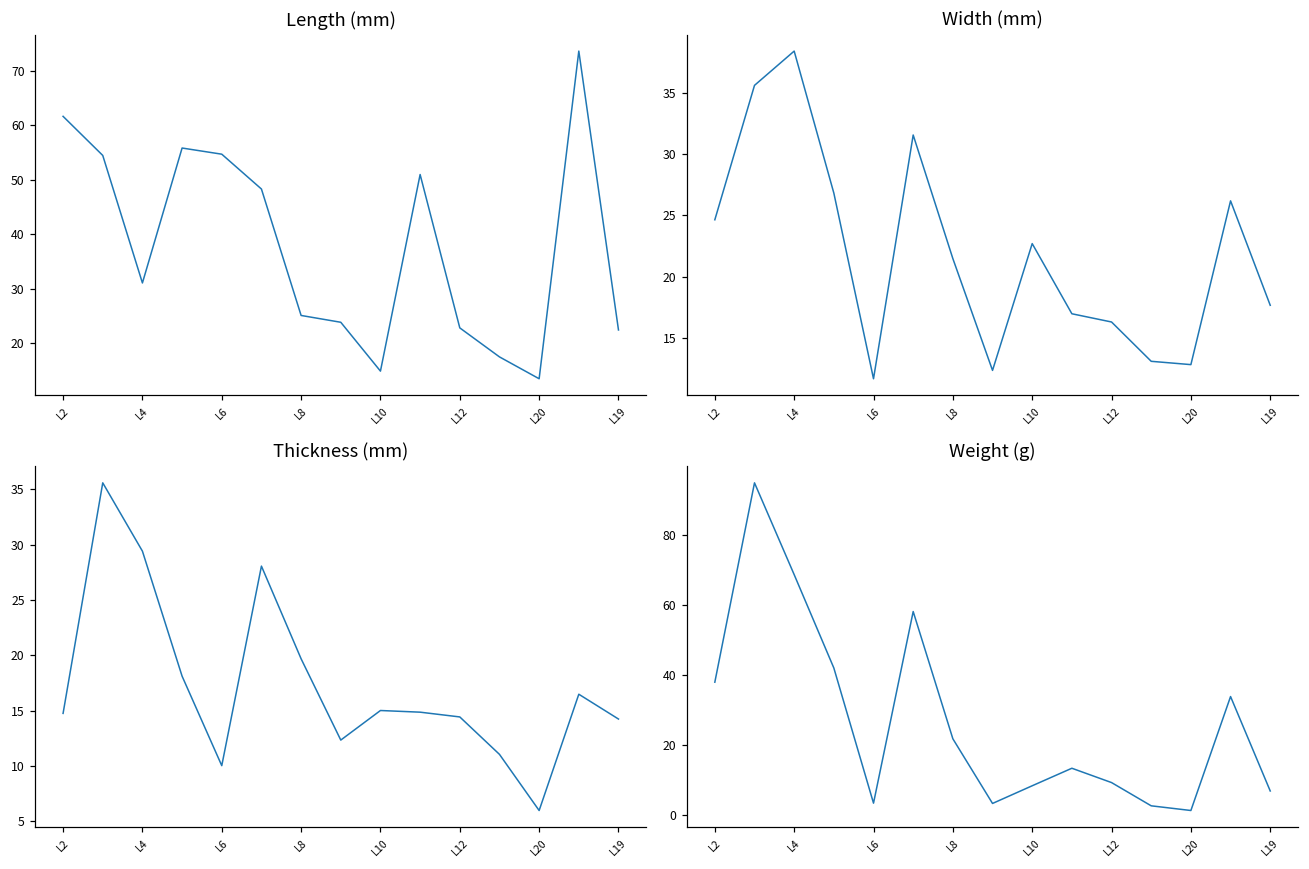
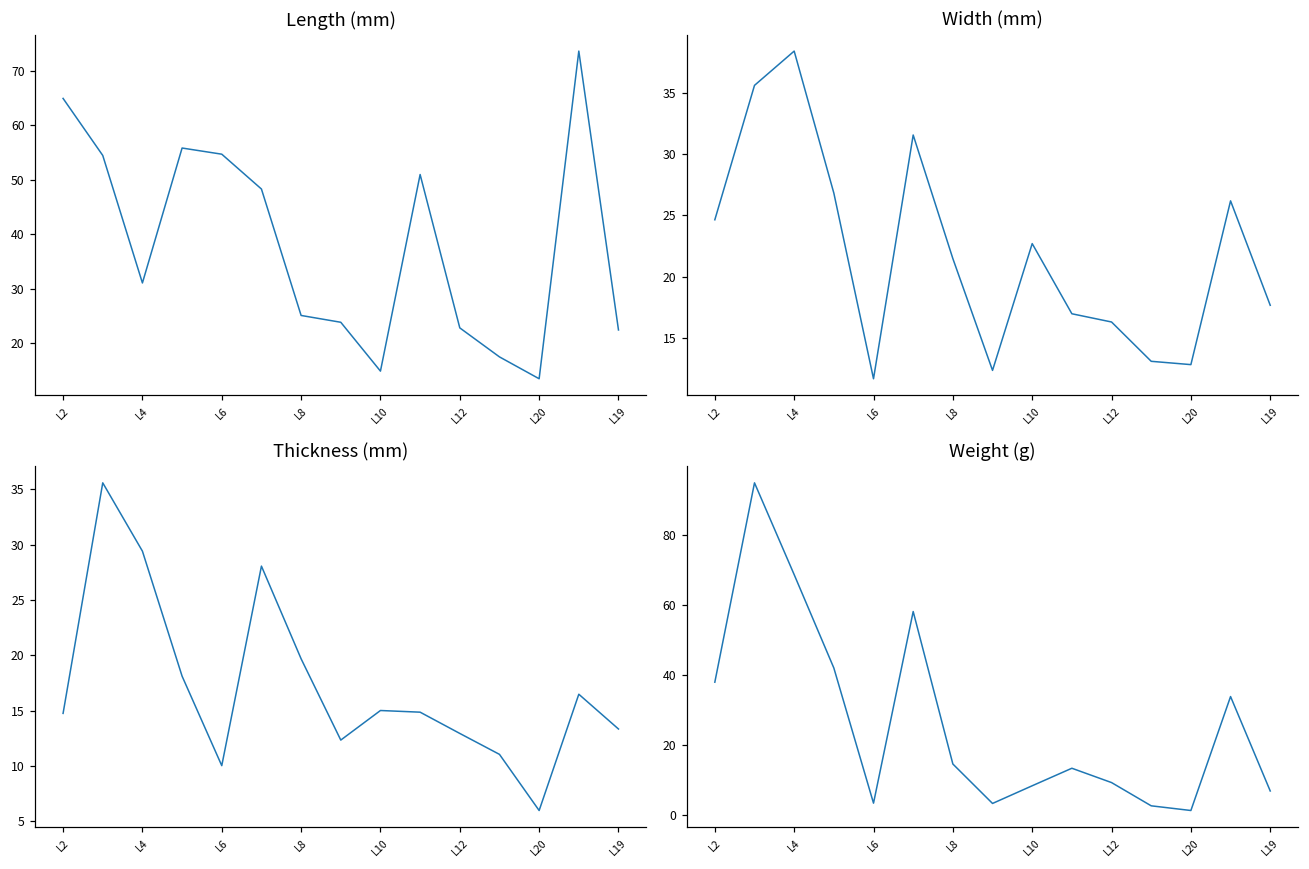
  {
    "Length (mm)": {
-     "L2": 62,
+     "L2": 65,
      "L4": 31,
      "L6": 55,
      "L8": 25,
      "L10": 15,
      "L12": 23,
      "L20": 13,
      "L19": 22
    },
    "Width (mm)": {
      "L2": 24.7,
      "L4": 38.4,
      "L6": 11.7,
      "L8": 21.5,
      "L10": 22.7,
      "L12": 16.3,
      "L20": 12.9,
      "L19": 17.7
    },
    "Thickness (mm)": {
      "L2": 14.8,
      "L4": 29.4,
      "L6": 10.0,
      "L8": 19.7,
      "L10": 15.0,
-     "L12": 14.4,
+     "L12": 12.9,
      "L20": 6.0,
-     "L19": 14.2
+     "L19": 13.3
    },
    "Weight (g)": {
      "L2": 38,
      "L4": 69,
      "L6": 4,
-     "L8": 22,
+     "L8": 15,
      "L10": 8,
      "L12": 9,
      "L20": 1,
      "L19": 7
    }
  }
